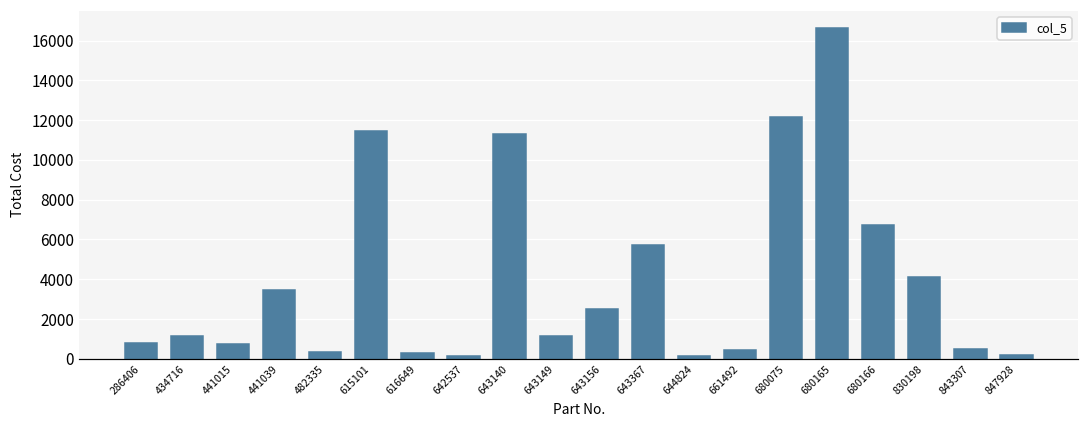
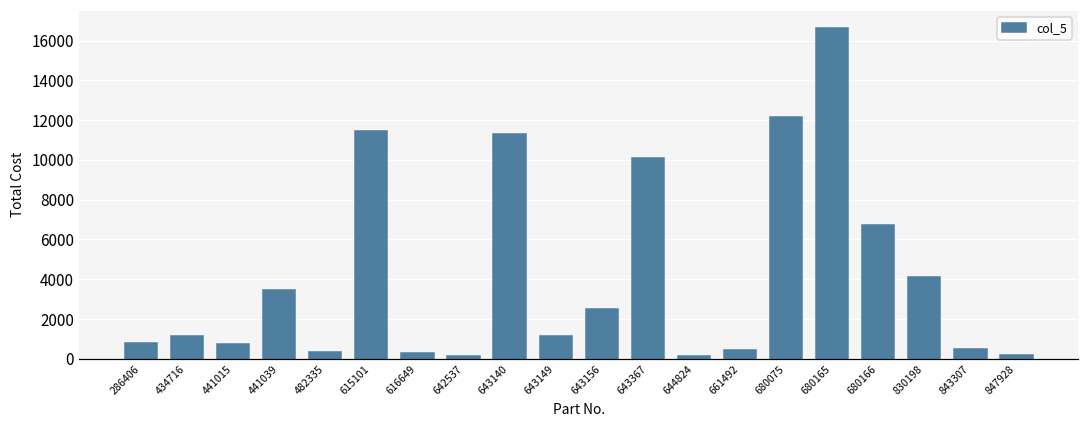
  {
    "286406": 800,
    "434716": 1100,
    "441015": 700,
    "441039": 3500,
    "482335": 300,
    "615101": 11500,
    "616649": 300,
    "643140": 11300,
    "643149": 1100,
    "643156": 2500,
-   "643367": 5700,
+   "643367": 10100,
    "644824": 200,
    "661492": 400,
    "680075": 12200,
    "680165": 16700,
    "680166": 6700,
    "830198": 4100,
    "843307": 500,
    "847928": 200
  }
